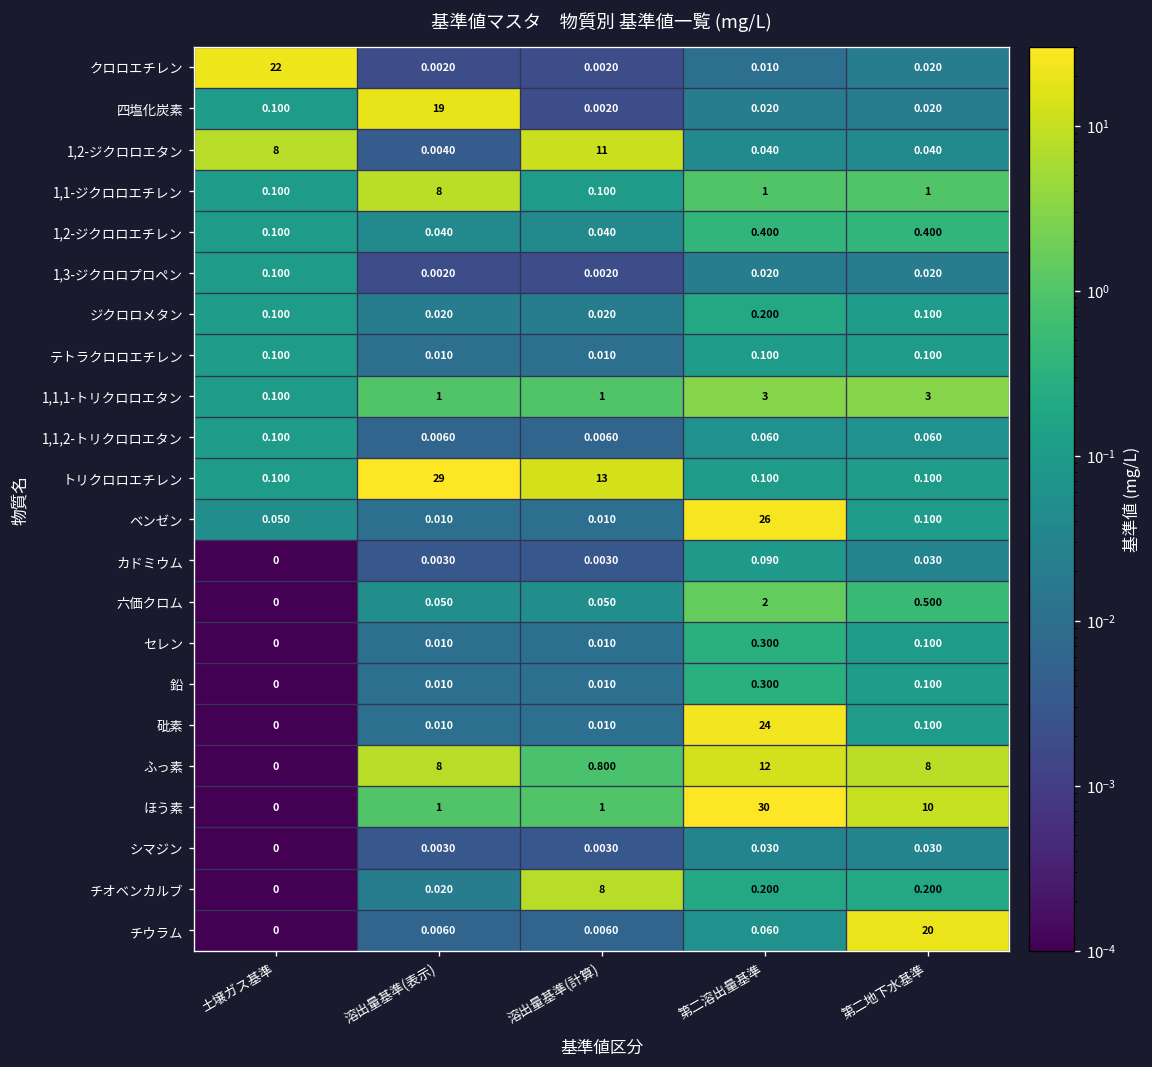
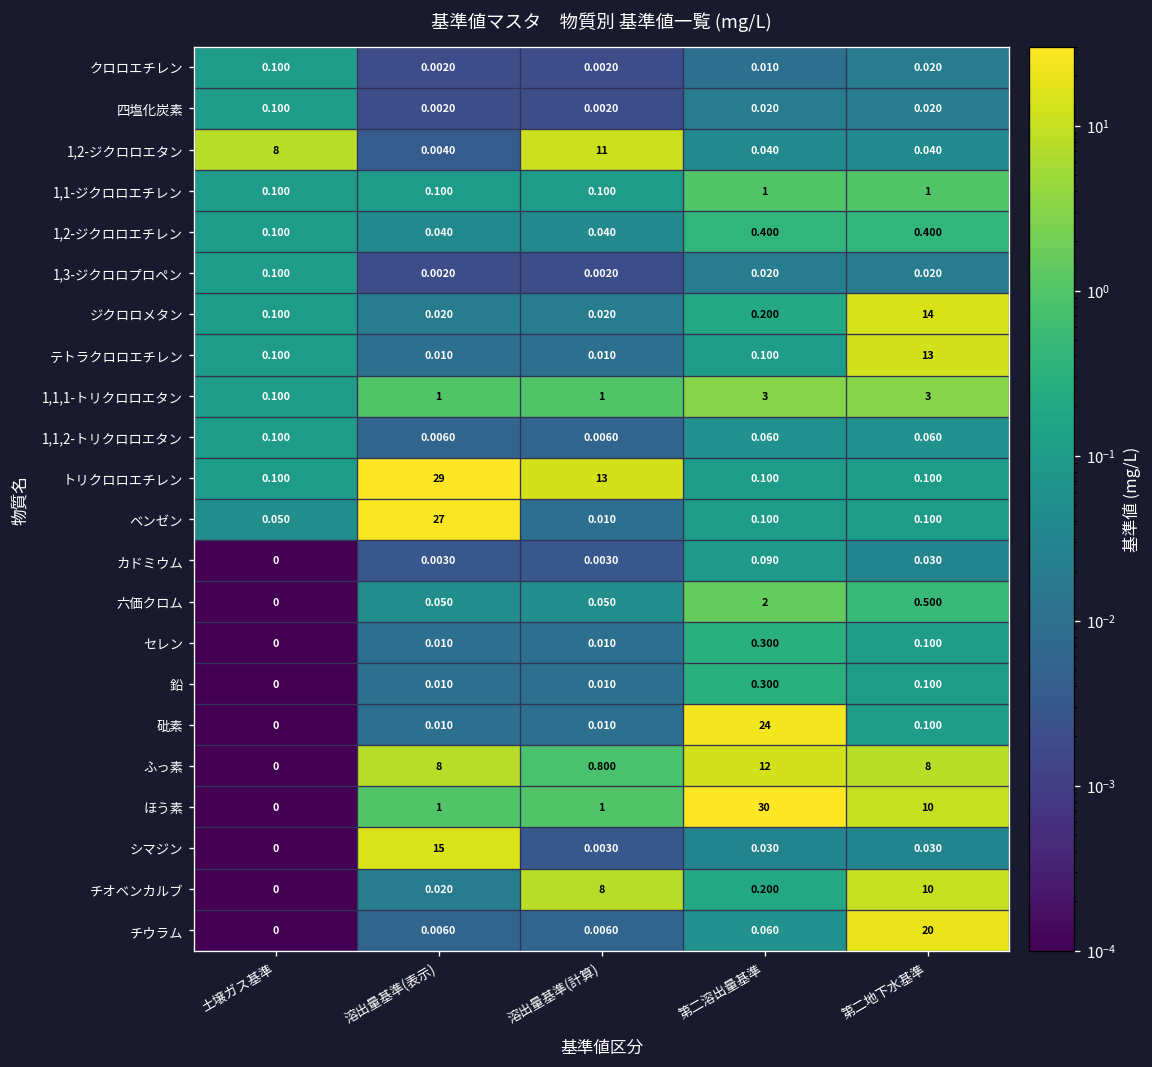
  {
    "クロロエチレン": {
-     "土壌ガス基準": 22,
+     "土壌ガス基準": 0.100,
      "溶出量基準(表示)": 0.0020,
      "溶出量基準(計算)": 0.0020,
      "第二溶出量基準": 0.010,
      "第二地下水基準": 0.020
    },
    "四塩化炭素": {
      "土壌ガス基準": 0.100,
-     "溶出量基準(表示)": 19,
+     "溶出量基準(表示)": 0.0020,
      "溶出量基準(計算)": 0.0020,
      "第二溶出量基準": 0.020,
      "第二地下水基準": 0.020
    },
    "1,2-ジクロロエタン": {
      "土壌ガス基準": 8,
      "溶出量基準(表示)": 0.0040,
      "溶出量基準(計算)": 11,
      "第二溶出量基準": 0.040,
      "第二地下水基準": 0.040
    },
    "1,1-ジクロロエチレン": {
      "土壌ガス基準": 0.100,
-     "溶出量基準(表示)": 8,
+     "溶出量基準(表示)": 0.100,
      "溶出量基準(計算)": 0.100,
      "第二溶出量基準": 1,
      "第二地下水基準": 1
    },
    "1,2-ジクロロエチレン": {
      "土壌ガス基準": 0.100,
      "溶出量基準(表示)": 0.040,
      "溶出量基準(計算)": 0.040,
      "第二溶出量基準": 0.400,
      "第二地下水基準": 0.400
    },
    "1,3-ジクロロプロペン": {
      "土壌ガス基準": 0.100,
      "溶出量基準(表示)": 0.0020,
      "溶出量基準(計算)": 0.0020,
      "第二溶出量基準": 0.020,
      "第二地下水基準": 0.020
    },
    "ジクロロメタン": {
      "土壌ガス基準": 0.100,
      "溶出量基準(表示)": 0.020,
      "溶出量基準(計算)": 0.020,
      "第二溶出量基準": 0.200,
-     "第二地下水基準": 0.100
+     "第二地下水基準": 14
    },
    "テトラクロロエチレン": {
      "土壌ガス基準": 0.100,
      "溶出量基準(表示)": 0.010,
      "溶出量基準(計算)": 0.010,
      "第二溶出量基準": 0.100,
-     "第二地下水基準": 0.100
+     "第二地下水基準": 13
    },
    "1,1,1-トリクロロエタン": {
      "土壌ガス基準": 0.100,
      "溶出量基準(表示)": 1,
      "溶出量基準(計算)": 1,
      "第二溶出量基準": 3,
      "第二地下水基準": 3
    },
    "1,1,2-トリクロロエタン": {
      "土壌ガス基準": 0.100,
      "溶出量基準(表示)": 0.0060,
      "溶出量基準(計算)": 0.0060,
      "第二溶出量基準": 0.060,
      "第二地下水基準": 0.060
    },
    "トリクロロエチレン": {
      "土壌ガス基準": 0.100,
      "溶出量基準(表示)": 29,
      "溶出量基準(計算)": 13,
      "第二溶出量基準": 0.100,
      "第二地下水基準": 0.100
    },
    "ベンゼン": {
      "土壌ガス基準": 0.050,
-     "溶出量基準(表示)": 0.010,
+     "溶出量基準(表示)": 27,
      "溶出量基準(計算)": 0.010,
-     "第二溶出量基準": 26,
+     "第二溶出量基準": 0.100,
      "第二地下水基準": 0.100
    },
    "カドミウム": {
      "土壌ガス基準": 0,
      "溶出量基準(表示)": 0.0030,
      "溶出量基準(計算)": 0.0030,
      "第二溶出量基準": 0.090,
      "第二地下水基準": 0.030
    },
    "六価クロム": {
      "土壌ガス基準": 0,
      "溶出量基準(表示)": 0.050,
      "溶出量基準(計算)": 0.050,
      "第二溶出量基準": 2,
      "第二地下水基準": 0.500
    },
    "セレン": {
      "土壌ガス基準": 0,
      "溶出量基準(表示)": 0.010,
      "溶出量基準(計算)": 0.010,
      "第二溶出量基準": 0.300,
      "第二地下水基準": 0.100
    },
    "鉛": {
      "土壌ガス基準": 0,
      "溶出量基準(表示)": 0.010,
      "溶出量基準(計算)": 0.010,
      "第二溶出量基準": 0.300,
      "第二地下水基準": 0.100
    },
    "砒素": {
      "土壌ガス基準": 0,
      "溶出量基準(表示)": 0.010,
      "溶出量基準(計算)": 0.010,
      "第二溶出量基準": 24,
      "第二地下水基準": 0.100
    },
    "ふっ素": {
      "土壌ガス基準": 0,
      "溶出量基準(表示)": 8,
      "溶出量基準(計算)": 0.800,
      "第二溶出量基準": 12,
      "第二地下水基準": 8
    },
    "ほう素": {
      "土壌ガス基準": 0,
      "溶出量基準(表示)": 1,
      "溶出量基準(計算)": 1,
      "第二溶出量基準": 30,
      "第二地下水基準": 10
    },
    "シマジン": {
      "土壌ガス基準": 0,
-     "溶出量基準(表示)": 0.0030,
+     "溶出量基準(表示)": 15,
      "溶出量基準(計算)": 0.0030,
      "第二溶出量基準": 0.030,
      "第二地下水基準": 0.030
    },
    "チオベンカルブ": {
      "土壌ガス基準": 0,
      "溶出量基準(表示)": 0.020,
      "溶出量基準(計算)": 8,
      "第二溶出量基準": 0.200,
-     "第二地下水基準": 0.200
+     "第二地下水基準": 10
    },
    "チウラム": {
      "土壌ガス基準": 0,
      "溶出量基準(表示)": 0.0060,
      "溶出量基準(計算)": 0.0060,
      "第二溶出量基準": 0.060,
      "第二地下水基準": 20
    }
  }
